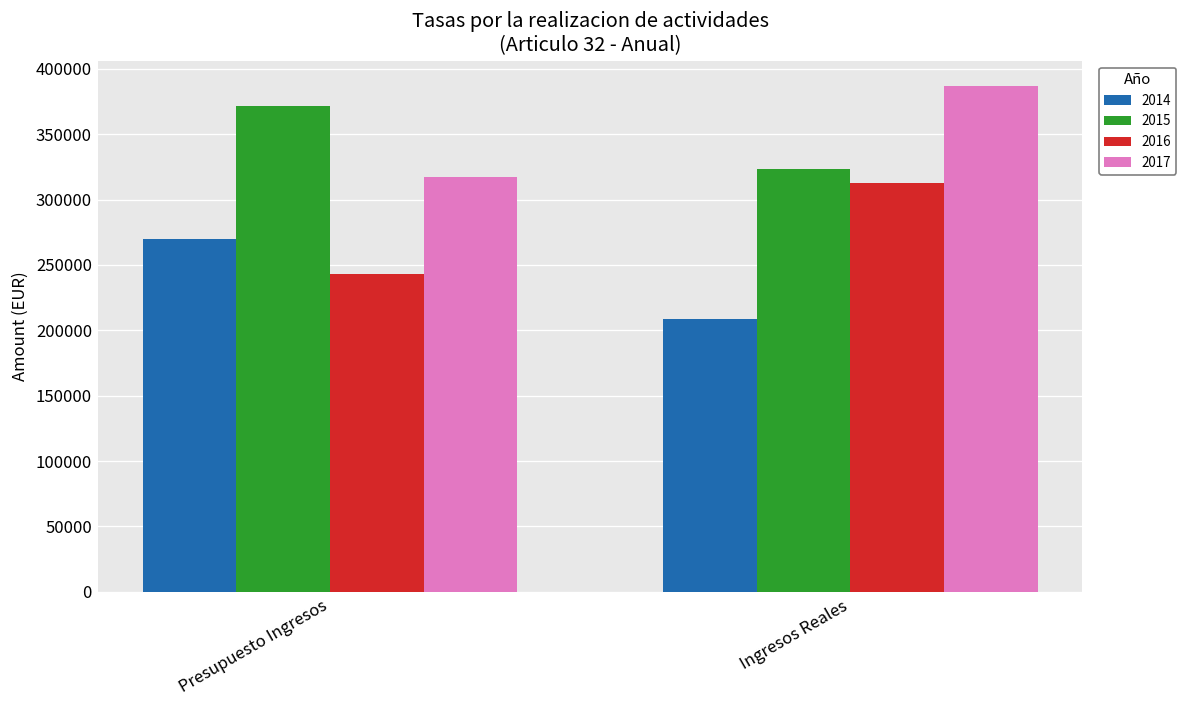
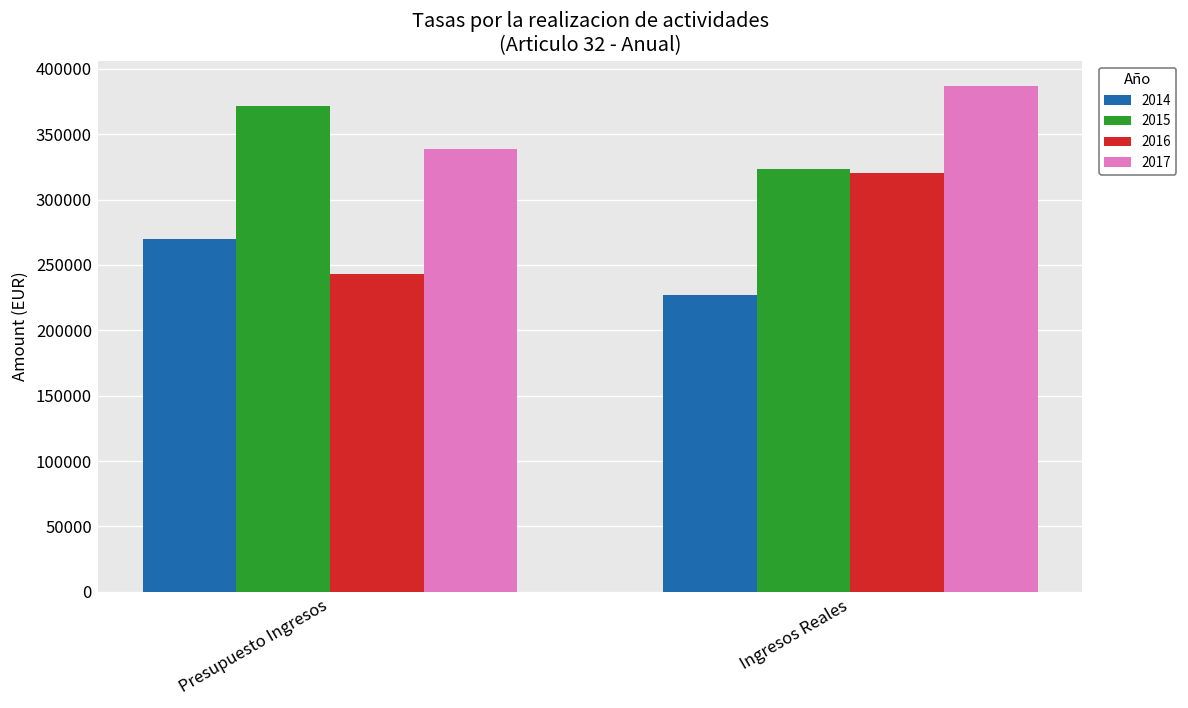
  {
    "2014": {
      "Presupuesto Ingresos": 270000,
-     "Ingresos Reales": 208000
+     "Ingresos Reales": 227000
    },
    "2015": {
      "Presupuesto Ingresos": 372000,
      "Ingresos Reales": 323000
    },
    "2016": {
      "Presupuesto Ingresos": 243000,
-     "Ingresos Reales": 313000
+     "Ingresos Reales": 321000
    },
    "2017": {
-     "Presupuesto Ingresos": 318000,
+     "Presupuesto Ingresos": 339000,
      "Ingresos Reales": 387000
    }
  }
